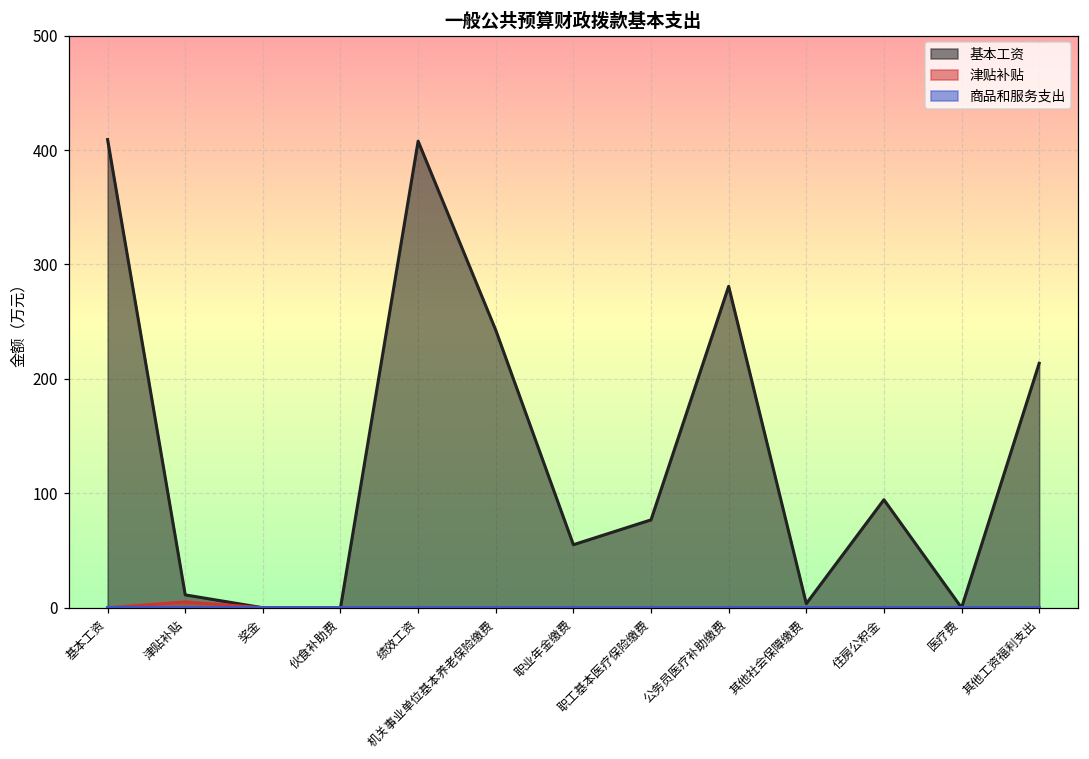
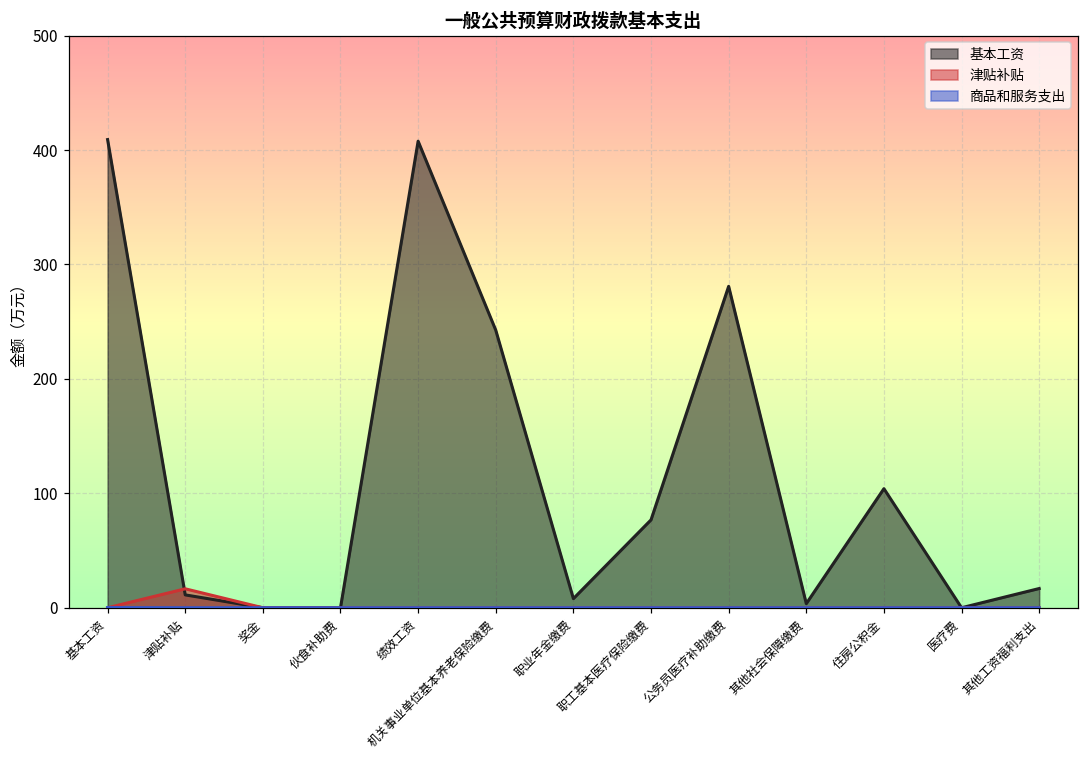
  {
    "基本工资": {
      "基本工资": 409,
      "津贴补贴": 11,
      "绩效工资": 408,
      "机关事业单位基本养老保险缴费": 243,
-     "职业年金缴费": 55,
+     "职业年金缴费": 8,
      "职工基本医疗保险缴费": 77,
      "公务员医疗补助缴费": 281,
      "其他社会保障缴费": 4,
-     "住房公积金": 94,
-     "其他工资福利支出": 214
+     "住房公积金": 104,
+     "其他工资福利支出": 17
    },
    "津贴补贴": {
-     "津贴补贴": 5
+     "津贴补贴": 17
    },
    "商品和服务支出": {
      "津贴补贴": 0
    }
  }
